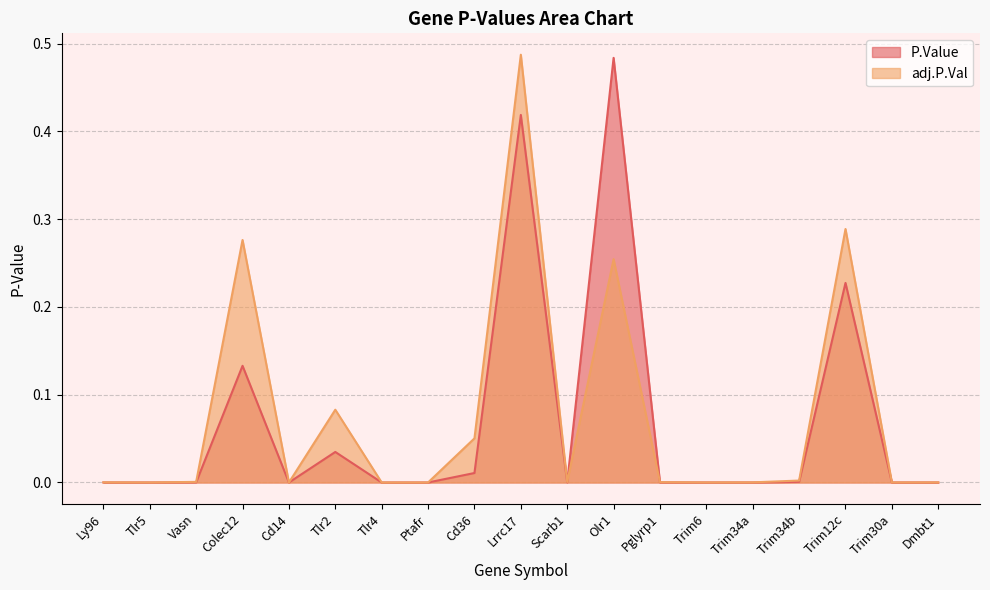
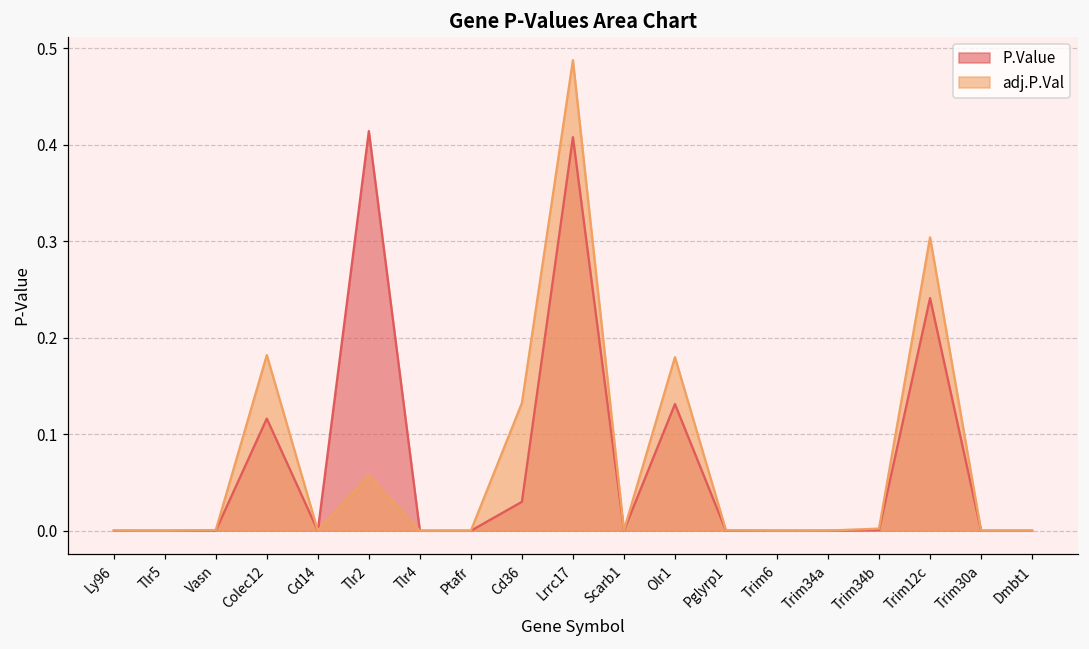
  {
    "P.Value": {
-     "Colec12": 0.13,
-     "Tlr2": 0.03,
-     "Cd36": 0.01,
-     "Lrrc17": 0.42,
-     "Olr1": 0.48,
-     "Trim12c": 0.23
+     "Colec12": 0.12,
+     "Tlr2": 0.41,
+     "Cd36": 0.03,
+     "Lrrc17": 0.41,
+     "Olr1": 0.13,
+     "Trim12c": 0.24
    },
    "adj.P.Val": {
-     "Colec12": 0.28,
-     "Tlr2": 0.08,
-     "Cd36": 0.05,
+     "Colec12": 0.18,
+     "Tlr2": 0.06,
+     "Cd36": 0.13,
      "Lrrc17": 0.49,
-     "Olr1": 0.25,
-     "Trim12c": 0.29
+     "Olr1": 0.18,
+     "Trim12c": 0.30
    }
  }
